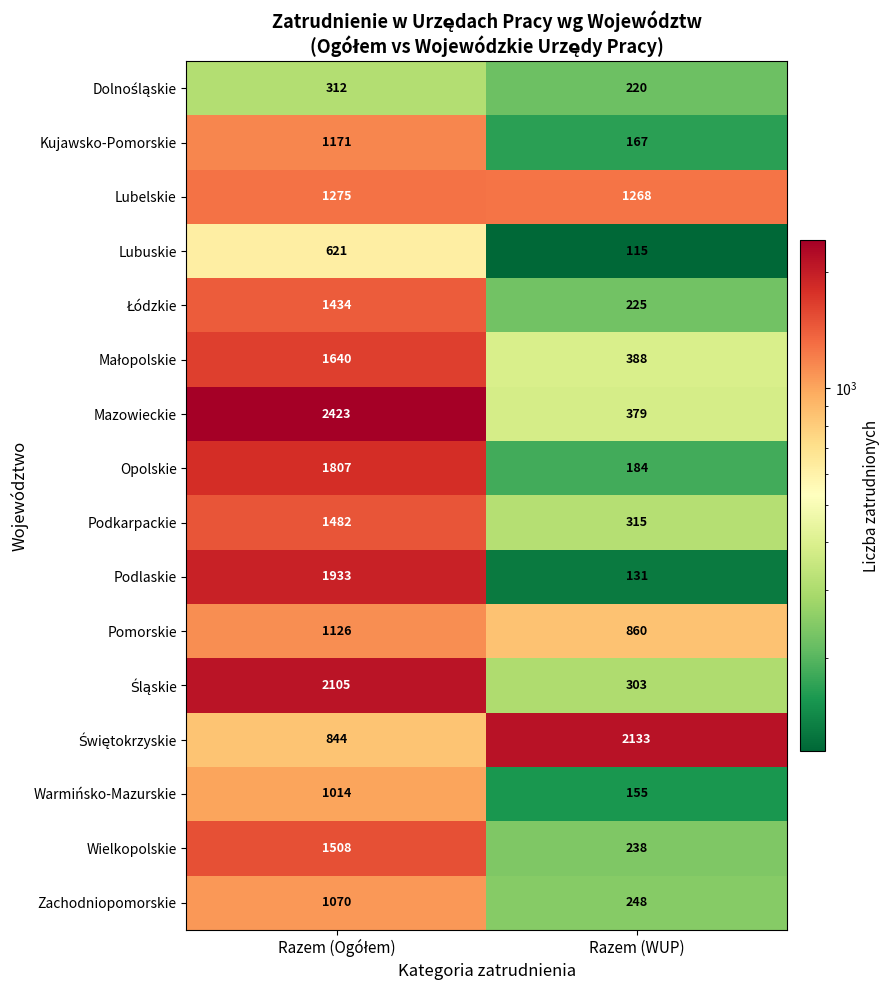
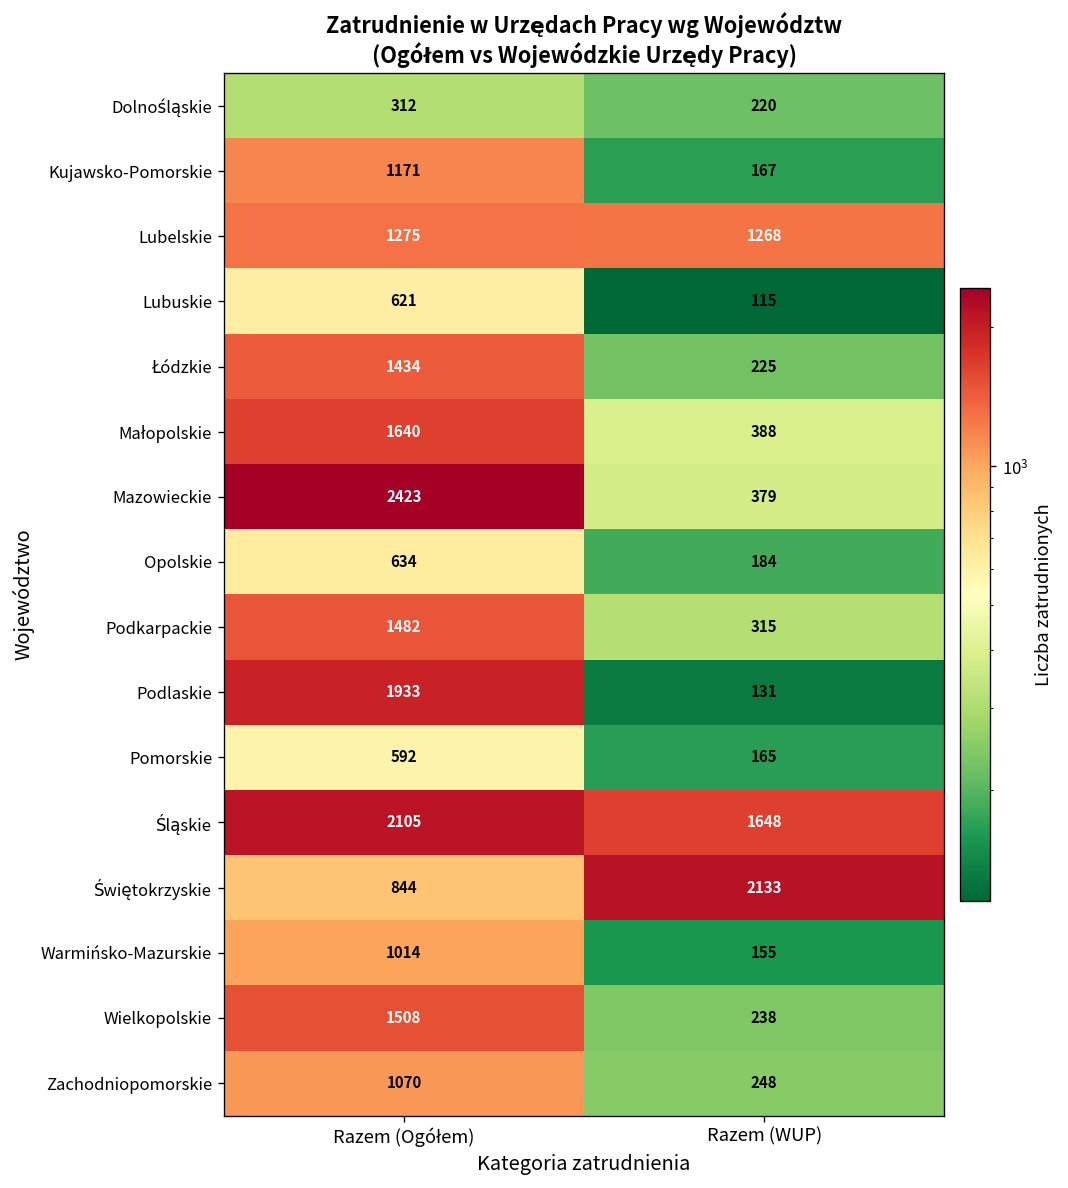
  {
    "Dolnośląskie": {
      "Razem (Ogółem)": 312,
      "Razem (WUP)": 220
    },
    "Kujawsko-Pomorskie": {
      "Razem (Ogółem)": 1171,
      "Razem (WUP)": 167
    },
    "Lubelskie": {
      "Razem (Ogółem)": 1275,
      "Razem (WUP)": 1268
    },
    "Lubuskie": {
      "Razem (Ogółem)": 621,
      "Razem (WUP)": 115
    },
    "Łódzkie": {
      "Razem (Ogółem)": 1434,
      "Razem (WUP)": 225
    },
    "Małopolskie": {
      "Razem (Ogółem)": 1640,
      "Razem (WUP)": 388
    },
    "Mazowieckie": {
      "Razem (Ogółem)": 2423,
      "Razem (WUP)": 379
    },
    "Opolskie": {
-     "Razem (Ogółem)": 1807,
+     "Razem (Ogółem)": 634,
      "Razem (WUP)": 184
    },
    "Podkarpackie": {
      "Razem (Ogółem)": 1482,
      "Razem (WUP)": 315
    },
    "Podlaskie": {
      "Razem (Ogółem)": 1933,
      "Razem (WUP)": 131
    },
    "Pomorskie": {
-     "Razem (Ogółem)": 1126,
-     "Razem (WUP)": 860
+     "Razem (Ogółem)": 592,
+     "Razem (WUP)": 165
    },
    "Śląskie": {
      "Razem (Ogółem)": 2105,
-     "Razem (WUP)": 303
+     "Razem (WUP)": 1648
    },
    "Świętokrzyskie": {
      "Razem (Ogółem)": 844,
      "Razem (WUP)": 2133
    },
    "Warmińsko-Mazurskie": {
      "Razem (Ogółem)": 1014,
      "Razem (WUP)": 155
    },
    "Wielkopolskie": {
      "Razem (Ogółem)": 1508,
      "Razem (WUP)": 238
    },
    "Zachodniopomorskie": {
      "Razem (Ogółem)": 1070,
      "Razem (WUP)": 248
    }
  }
